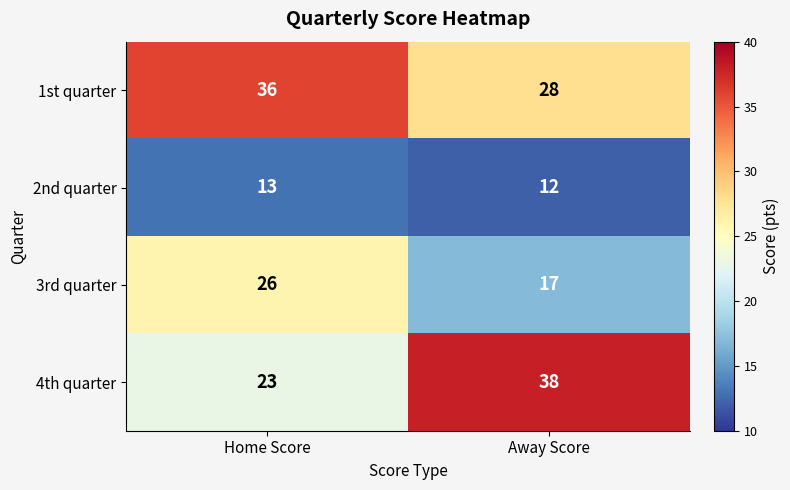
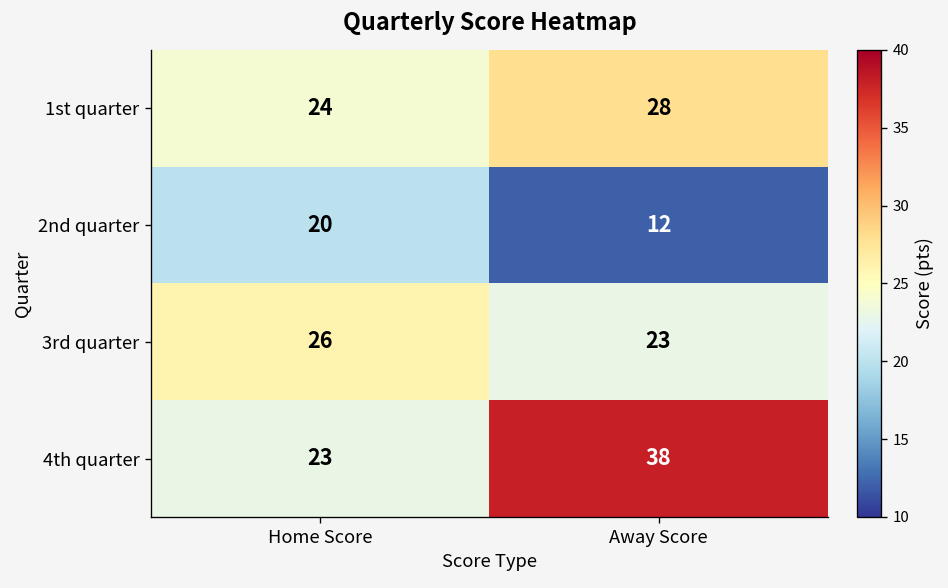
  {
    "1st quarter": {
-     "Home Score": 36,
+     "Home Score": 24,
      "Away Score": 28
    },
    "2nd quarter": {
-     "Home Score": 13,
+     "Home Score": 20,
      "Away Score": 12
    },
    "3rd quarter": {
      "Home Score": 26,
-     "Away Score": 17
+     "Away Score": 23
    },
    "4th quarter": {
      "Home Score": 23,
      "Away Score": 38
    }
  }
